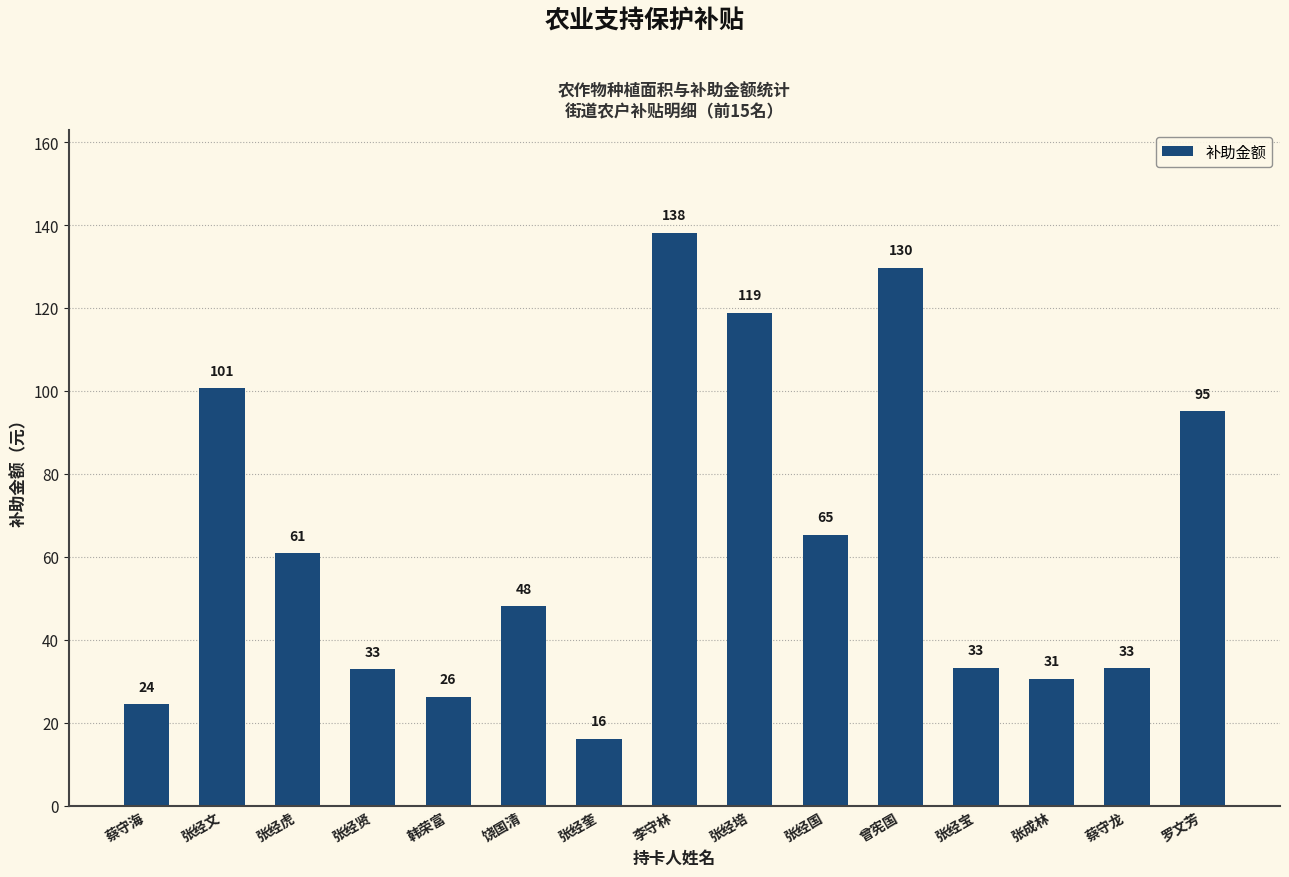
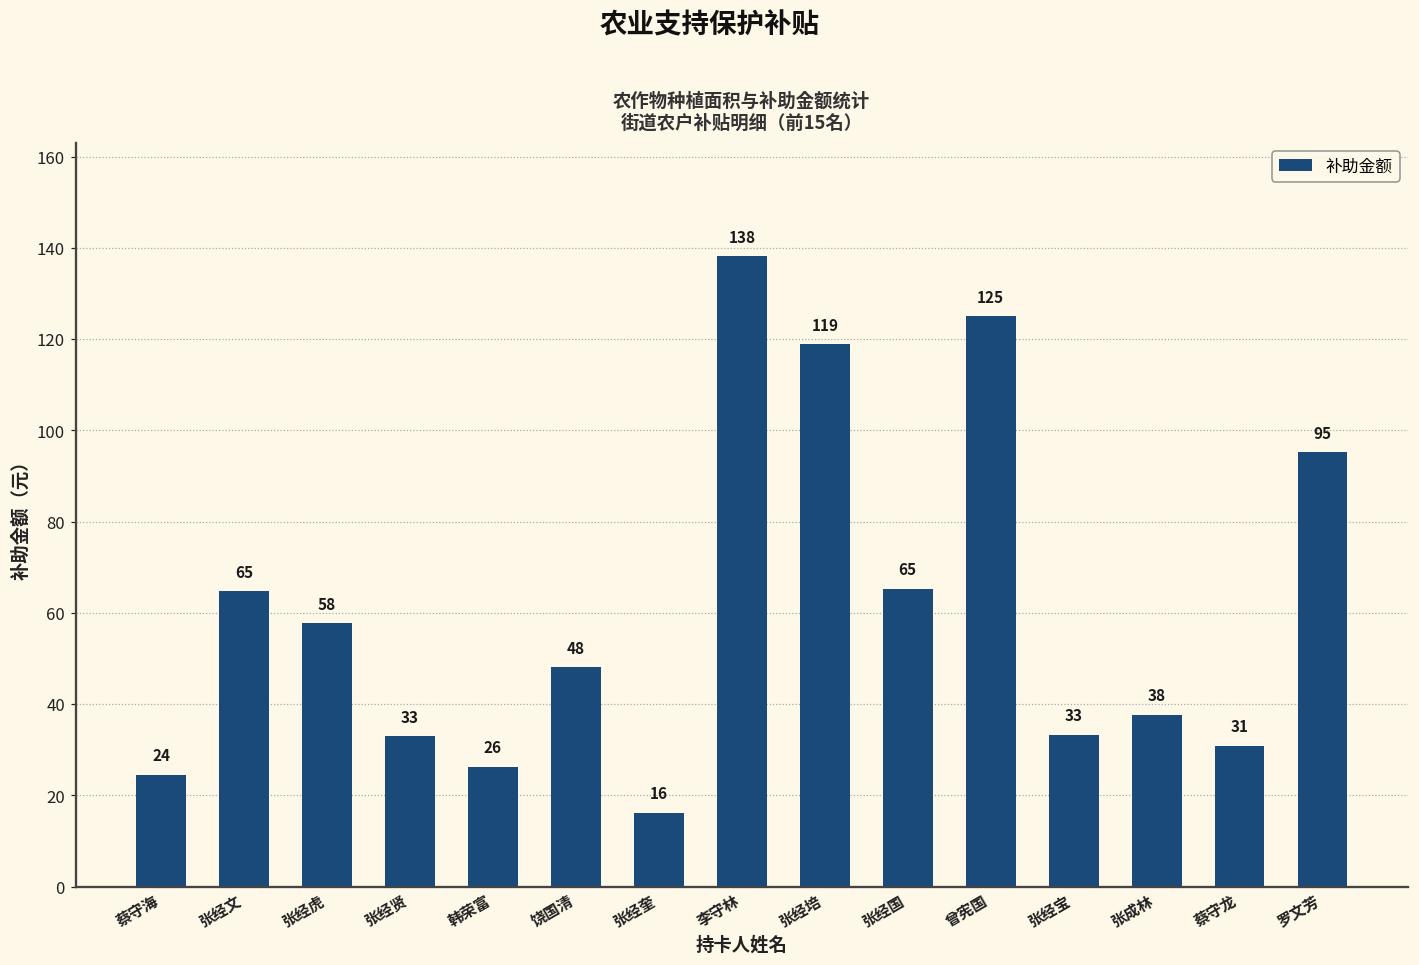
  {
    "蔡守海": 24,
-   "张经文": 101,
-   "张经虎": 61,
+   "张经文": 65,
+   "张经虎": 58,
    "张经贤": 33,
    "韩荣富": 26,
    "饶国清": 48,
    "张经奎": 16,
    "李守林": 138,
    "张经培": 119,
    "张经国": 65,
-   "曾宪国": 130,
+   "曾宪国": 125,
    "张经宝": 33,
-   "张成林": 31,
-   "蔡守龙": 33,
+   "张成林": 38,
+   "蔡守龙": 31,
    "罗文芳": 95
  }
